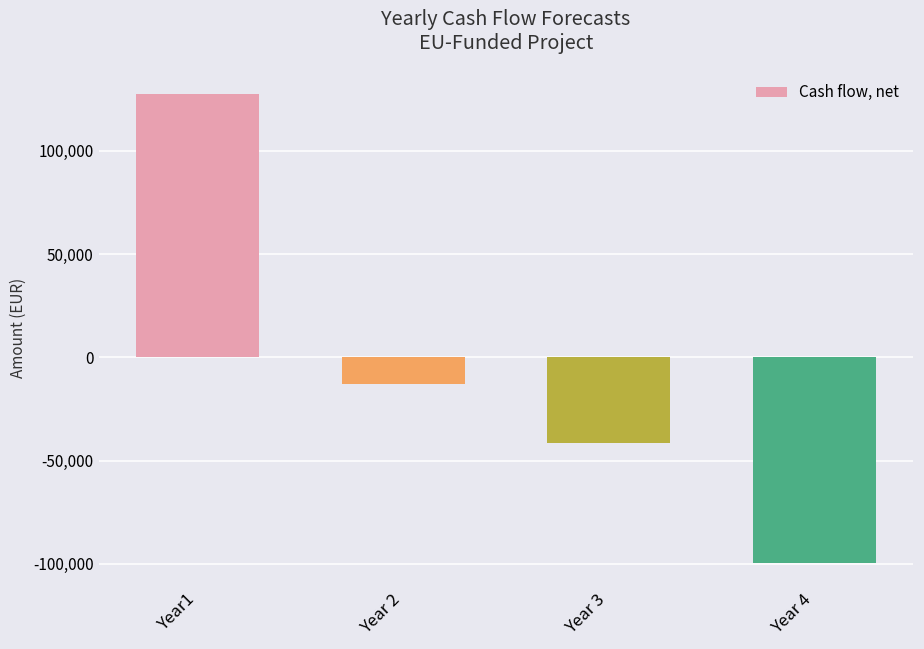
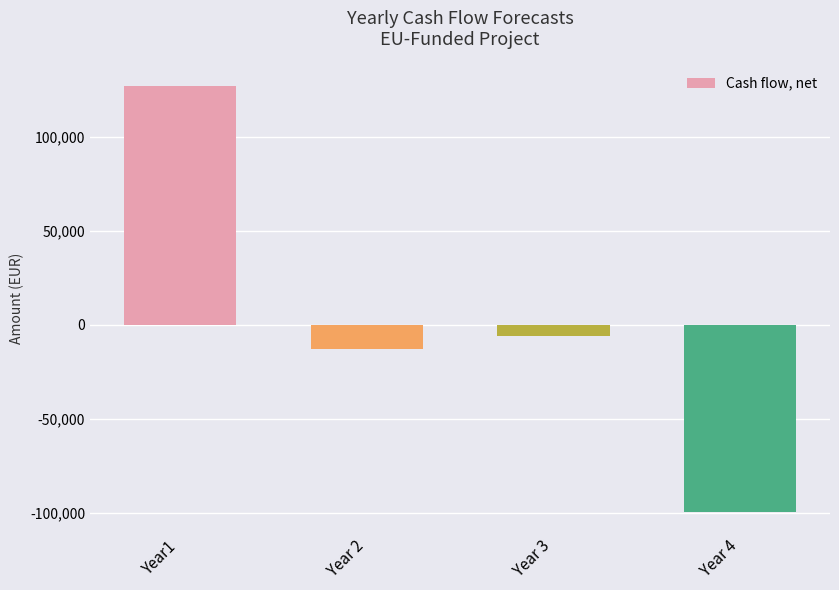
  {
    "Year1": "127,000",
    "Year 2": "-13,000",
-   "Year 3": "-42,000",
+   "Year 3": "-6,000",
    "Year 4": "-99,000"
  }
